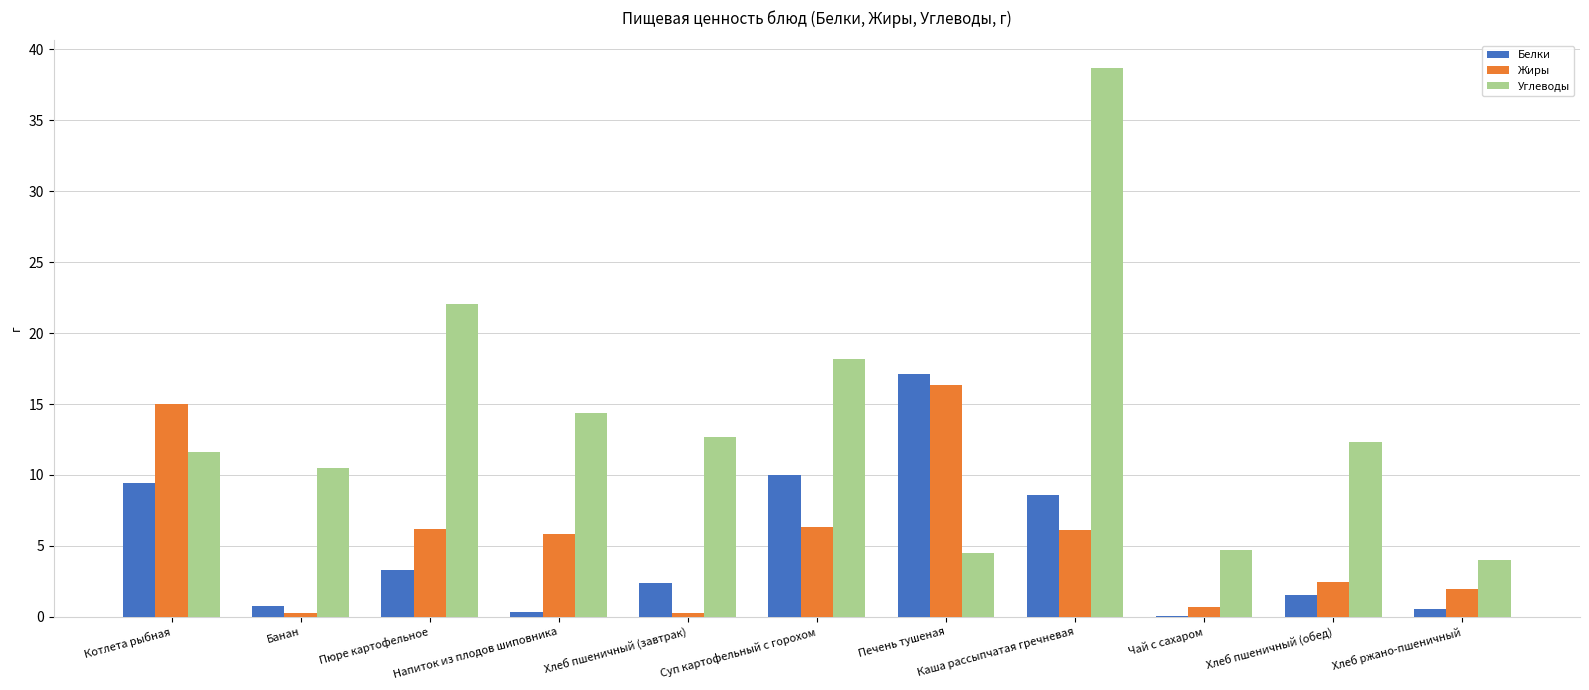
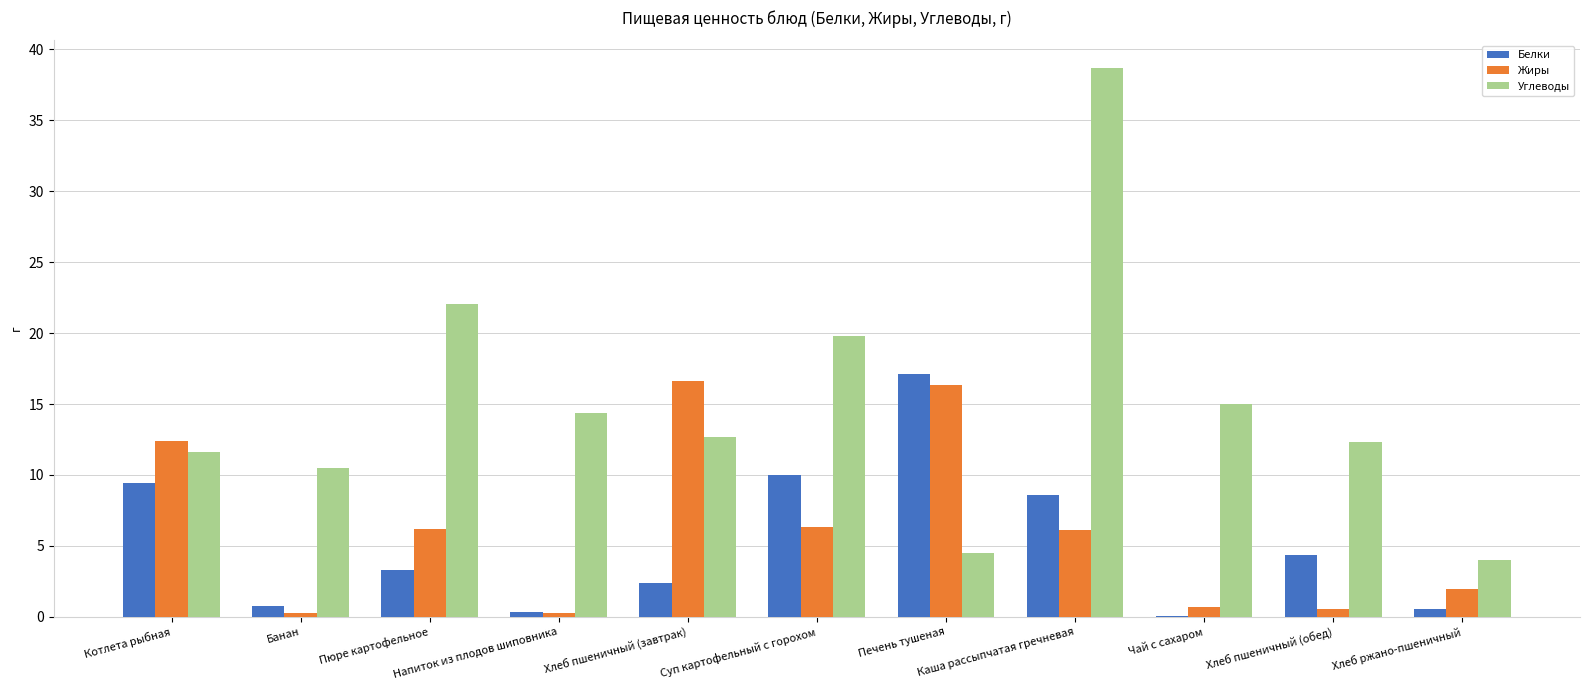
  {
    "Белки": {
      "Котлета рыбная": 9.5,
      "Банан": 0.8,
      "Пюре картофельное": 3.3,
      "Напиток из плодов шиповника": 0.4,
      "Хлеб пшеничный (завтрак)": 2.4,
      "Суп картофельный с горохом": 10.0,
      "Печень тушеная": 17.1,
      "Каша рассыпчатая гречневая": 8.6,
-     "Хлеб пшеничный (обед)": 1.5,
+     "Хлеб пшеничный (обед)": 4.3,
      "Хлеб ржано-пшеничный": 0.5
    },
    "Жиры": {
-     "Котлета рыбная": 15.0,
+     "Котлета рыбная": 12.4,
      "Банан": 0.3,
      "Пюре картофельное": 6.2,
-     "Напиток из плодов шиповника": 5.9,
-     "Хлеб пшеничный (завтрак)": 0.3,
+     "Напиток из плодов шиповника": 0.2,
+     "Хлеб пшеничный (завтрак)": 16.6,
      "Суп картофельный с горохом": 6.3,
      "Печень тушеная": 16.3,
      "Каша рассыпчатая гречневая": 6.1,
      "Чай с сахаром": 0.7,
-     "Хлеб пшеничный (обед)": 2.5,
+     "Хлеб пшеничный (обед)": 0.6,
      "Хлеб ржано-пшеничный": 2.0
    },
    "Углеводы": {
      "Котлета рыбная": 11.6,
      "Банан": 10.5,
      "Пюре картофельное": 22.1,
      "Напиток из плодов шиповника": 14.4,
      "Хлеб пшеничный (завтрак)": 12.7,
-     "Суп картофельный с горохом": 18.2,
+     "Суп картофельный с горохом": 19.8,
      "Печень тушеная": 4.5,
      "Каша рассыпчатая гречневая": 38.7,
-     "Чай с сахаром": 4.7,
+     "Чай с сахаром": 15.0,
      "Хлеб пшеничный (обед)": 12.3,
      "Хлеб ржано-пшеничный": 4.0
    }
  }
